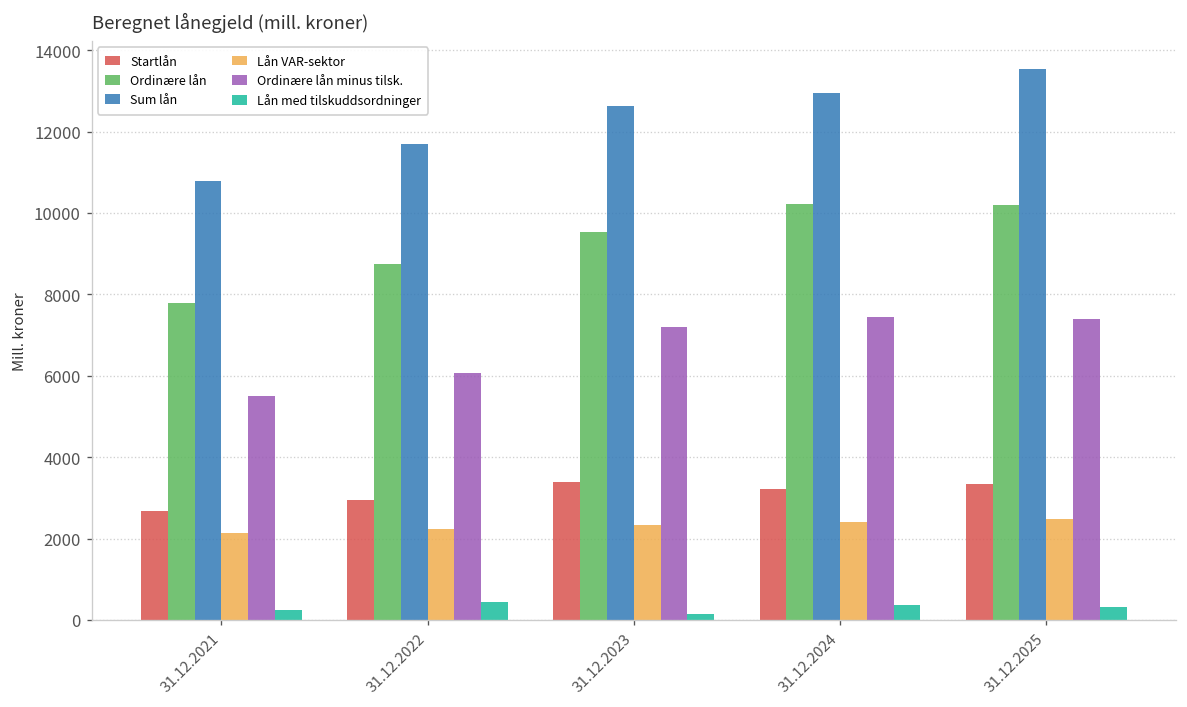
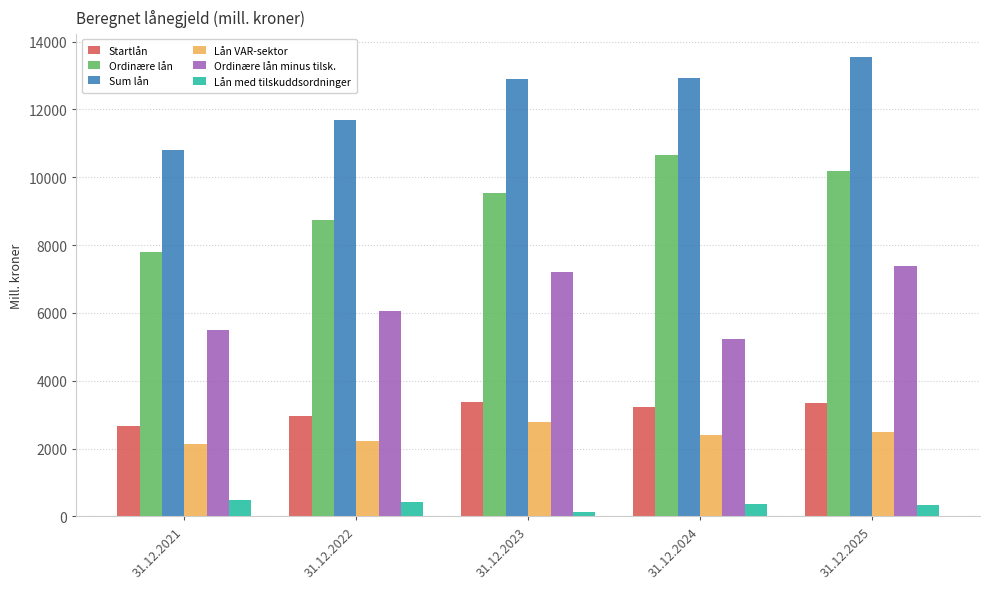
  {
    "Startlån": {
      "31.12.2021": 2700,
      "31.12.2022": 3000,
      "31.12.2023": 3400,
      "31.12.2024": 3200,
      "31.12.2025": 3300
    },
    "Ordinære lån": {
      "31.12.2021": 7800,
      "31.12.2022": 8700,
      "31.12.2023": 9500,
-     "31.12.2024": 10200,
+     "31.12.2024": 10700,
      "31.12.2025": 10200
    },
    "Sum lån": {
      "31.12.2021": 10800,
      "31.12.2022": 11700,
-     "31.12.2023": 12600,
+     "31.12.2023": 12900,
      "31.12.2024": 12900,
      "31.12.2025": 13500
    },
    "Lån VAR-sektor": {
      "31.12.2021": 2100,
      "31.12.2022": 2200,
-     "31.12.2023": 2300,
+     "31.12.2023": 2800,
      "31.12.2024": 2400,
      "31.12.2025": 2500
    },
    "Ordinære lån minus tilsk.": {
      "31.12.2021": 5500,
      "31.12.2022": 6100,
      "31.12.2023": 7200,
-     "31.12.2024": 7400,
+     "31.12.2024": 5200,
      "31.12.2025": 7400
    },
    "Lån med tilskuddsordninger": {
-     "31.12.2021": 200,
+     "31.12.2021": 500,
      "31.12.2022": 400,
      "31.12.2023": 100,
      "31.12.2024": 400,
      "31.12.2025": 300
    }
  }
